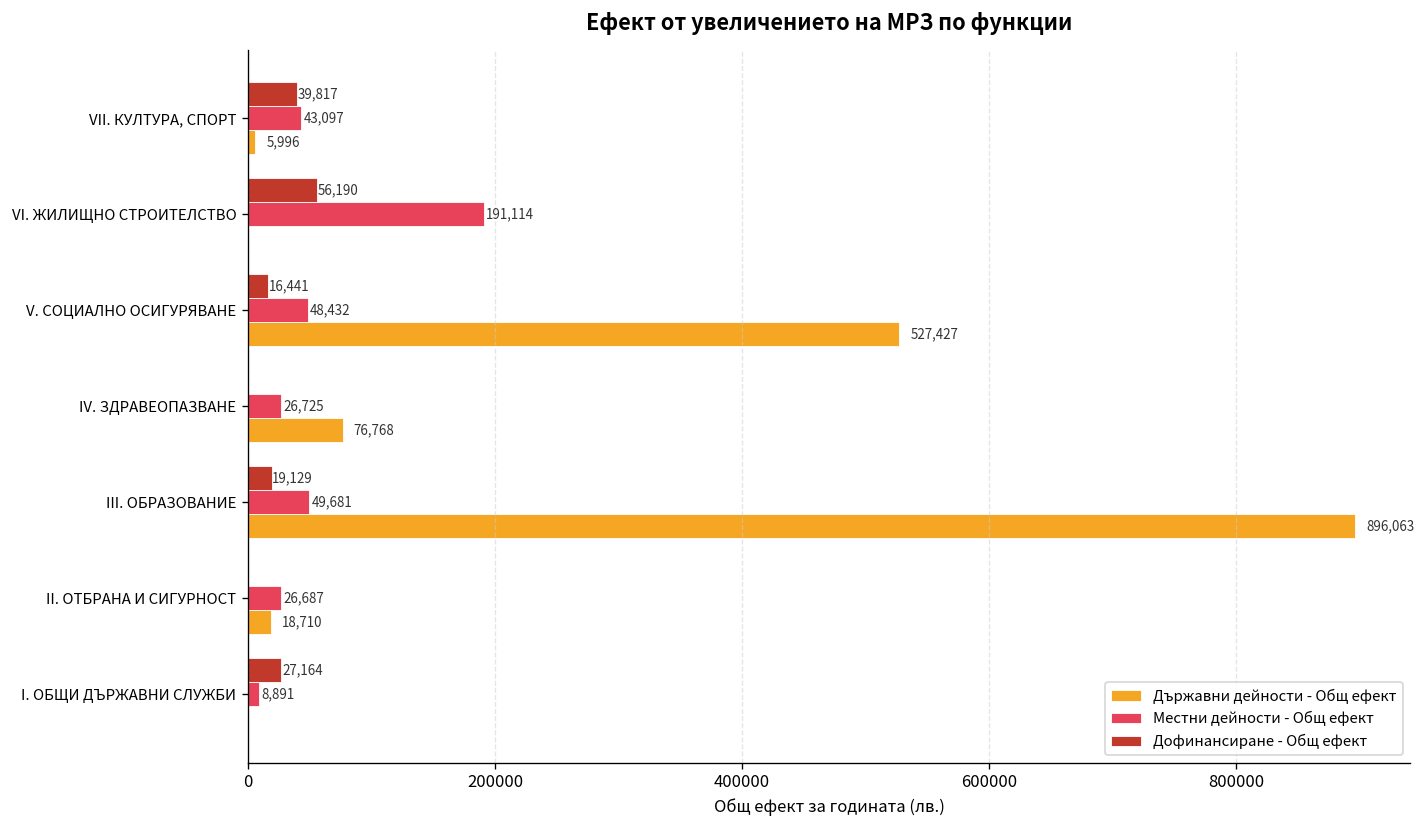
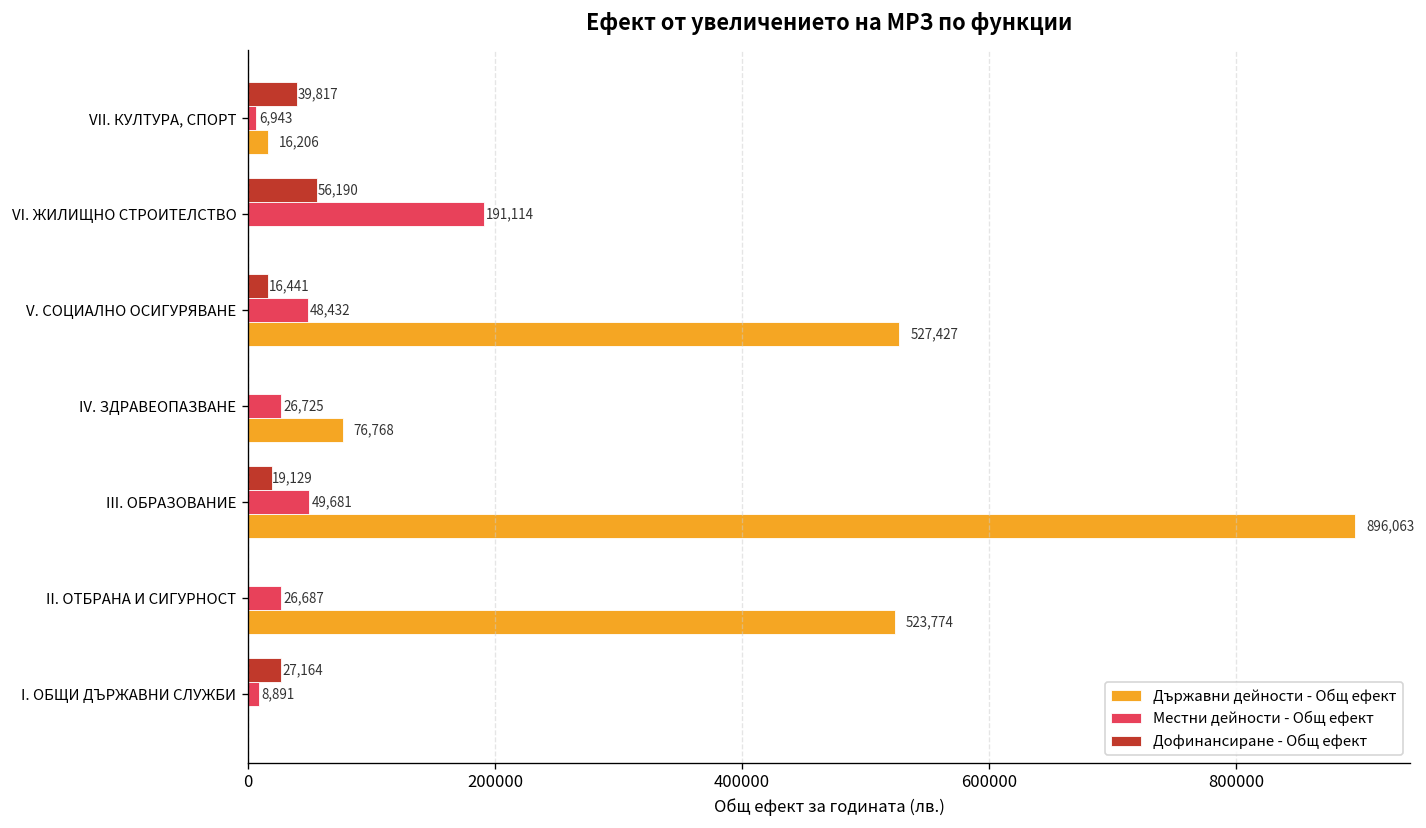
  {
    "Държавни дейности - Общ ефект": {
-     "VII. КУЛТУРА, СПОРТ": "5,996",
+     "VII. КУЛТУРА, СПОРТ": "16,206",
      "V. СОЦИАЛНО ОСИГУРЯВАНЕ": "527,427",
      "IV. ЗДРАВЕОПАЗВАНЕ": "76,768",
      "III. ОБРАЗОВАНИЕ": "896,063",
-     "II. ОТБРАНА И СИГУРНОСТ": "18,710"
+     "II. ОТБРАНА И СИГУРНОСТ": "523,774"
    },
    "Местни дейности - Общ ефект": {
-     "VII. КУЛТУРА, СПОРТ": "43,097",
+     "VII. КУЛТУРА, СПОРТ": "6,943",
      "VI. ЖИЛИЩНО СТРОИТЕЛСТВО": "191,114",
      "V. СОЦИАЛНО ОСИГУРЯВАНЕ": "48,432",
      "IV. ЗДРАВЕОПАЗВАНЕ": "26,725",
      "III. ОБРАЗОВАНИЕ": "49,681",
      "II. ОТБРАНА И СИГУРНОСТ": "26,687",
      "I. ОБЩИ ДЪРЖАВНИ СЛУЖБИ": "8,891"
    },
    "Дофинансиране - Общ ефект": {
      "VII. КУЛТУРА, СПОРТ": "39,817",
      "VI. ЖИЛИЩНО СТРОИТЕЛСТВО": "56,190",
      "V. СОЦИАЛНО ОСИГУРЯВАНЕ": "16,441",
      "III. ОБРАЗОВАНИЕ": "19,129",
      "I. ОБЩИ ДЪРЖАВНИ СЛУЖБИ": "27,164"
    }
  }
